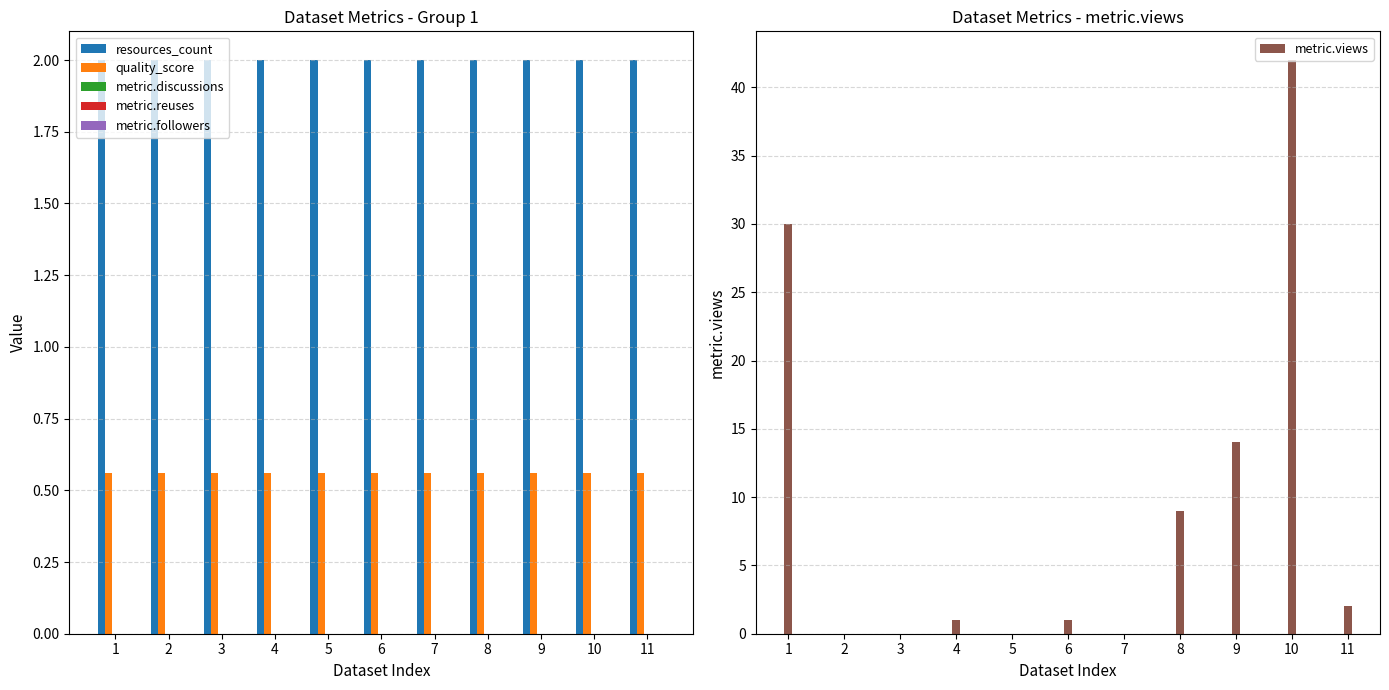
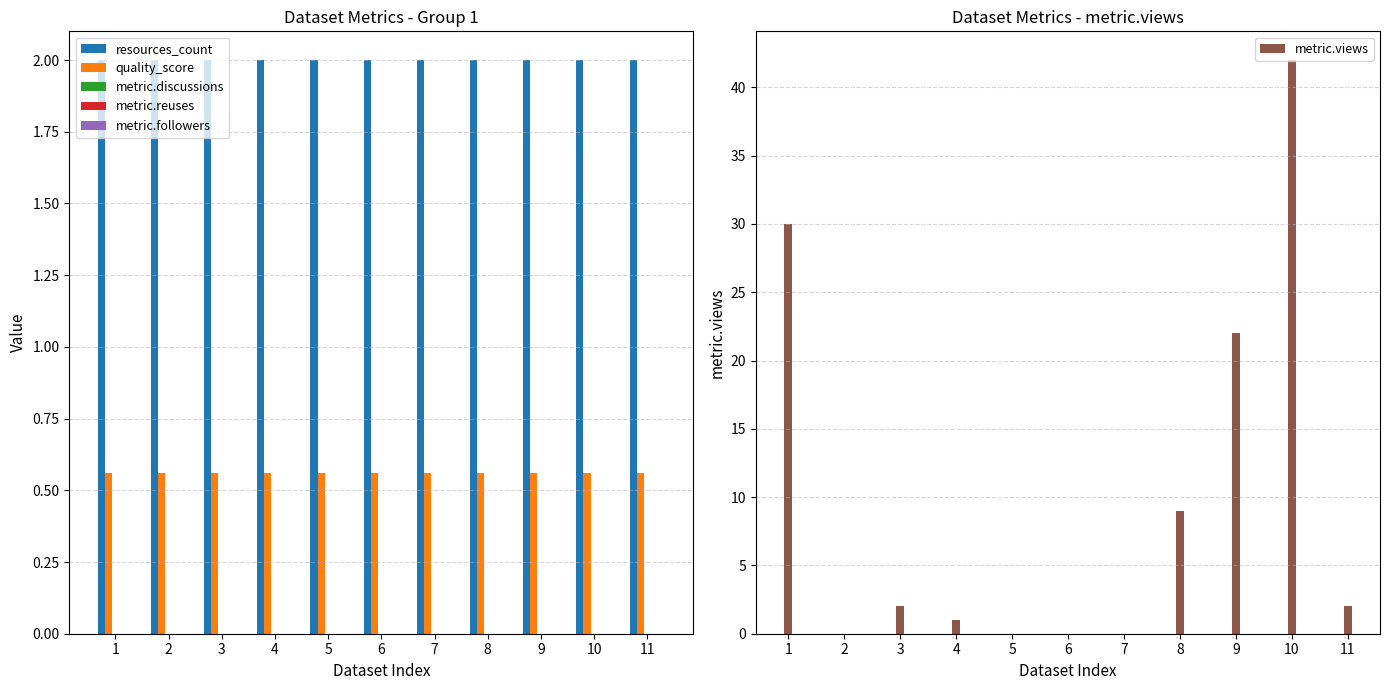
  {
    "Dataset Metrics - Group 1": {
      "resources_count": {
        "4": 2.00,
        "5": 2.00,
        "6": 2.00,
        "7": 2.00,
        "8": 2.00,
        "9": 2.00,
        "10": 2.00,
        "11": 2.00
      },
      "quality_score": {
        "1": 0.56,
        "2": 0.56,
        "3": 0.56,
        "4": 0.56,
        "5": 0.56,
        "6": 0.56,
        "7": 0.56,
        "8": 0.56,
        "9": 0.56,
        "10": 0.56,
        "11": 0.56
      },
      "metric.discussions": {
        "1": 0.00,
        "2": 0.00,
        "3": 0.00,
        "4": 0.00,
        "5": 0.00,
        "6": 0.00,
        "7": 0.00,
        "8": 0.00,
        "9": 0.00,
        "10": 0.00,
        "11": 0.00
      },
      "metric.reuses": {
        "1": 0.00,
        "2": 0.00,
        "3": 0.00,
        "4": 0.00,
        "5": 0.00,
        "6": 0.00,
        "7": 0.00,
        "8": 0.00,
        "9": 0.00,
        "10": 0.00,
        "11": 0.00
      },
      "metric.followers": {
        "1": 0.00,
        "2": 0.00,
        "3": 0.00,
        "4": 0.00,
        "5": 0.00,
        "6": 0.00,
        "7": 0.00,
        "8": 0.00,
        "9": 0.00,
        "10": 0.00,
        "11": 0.00
      }
    },
    "Dataset Metrics - metric.views": {
      "1": 30,
      "2": 0,
-     "3": 0,
+     "3": 2,
      "4": 1,
      "5": 0,
-     "6": 1,
+     "6": 0,
      "7": 0,
      "8": 9,
-     "9": 14,
+     "9": 22,
      "11": 2
    }
  }
